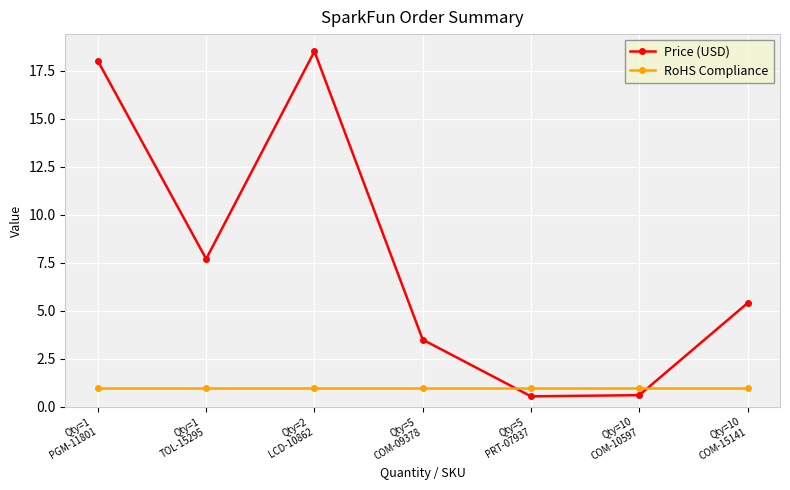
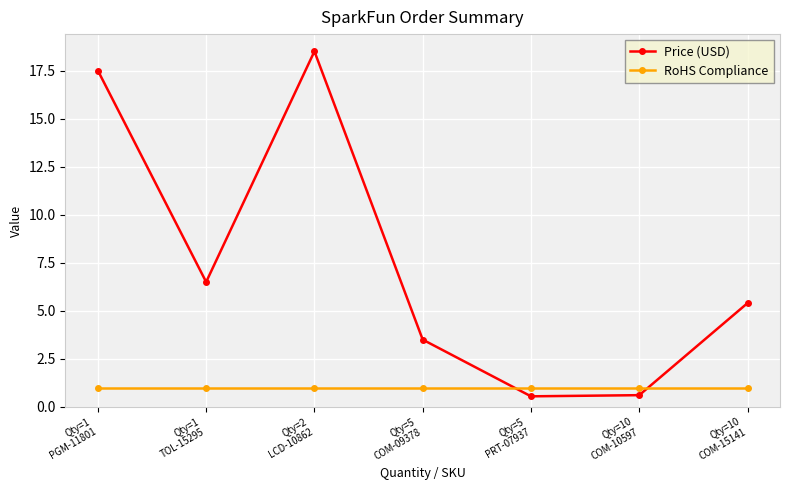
  {
    "Price (USD)": {
-     "Qty=1 PGM-11801": 18.0,
-     "Qty=1 TOL-15295": 7.7,
+     "Qty=1 PGM-11801": 17.5,
+     "Qty=1 TOL-15295": 6.5,
      "Qty=2 LCD-10862": 18.5,
      "Qty=5 COM-09378": 3.5,
      "Qty=5 PRT-07937": 0.6,
      "Qty=10 COM-10597": 0.6,
      "Qty=10 COM-15141": 5.4
    },
    "RoHS Compliance": {
      "Qty=1 PGM-11801": 1.0,
      "Qty=1 TOL-15295": 1.0,
      "Qty=2 LCD-10862": 1.0,
      "Qty=5 COM-09378": 1.0,
      "Qty=5 PRT-07937": 1.0,
      "Qty=10 COM-10597": 1.0,
      "Qty=10 COM-15141": 1.0
    }
  }
